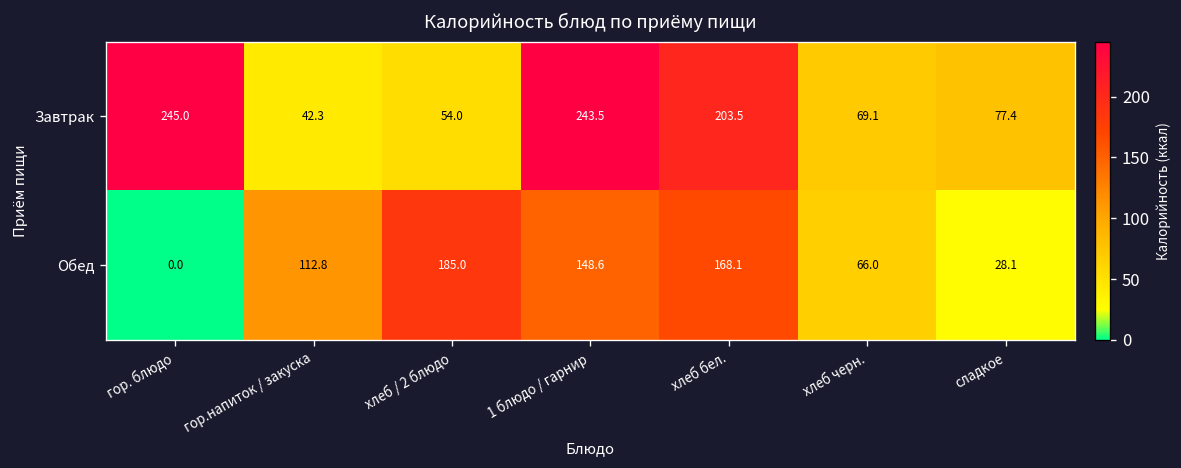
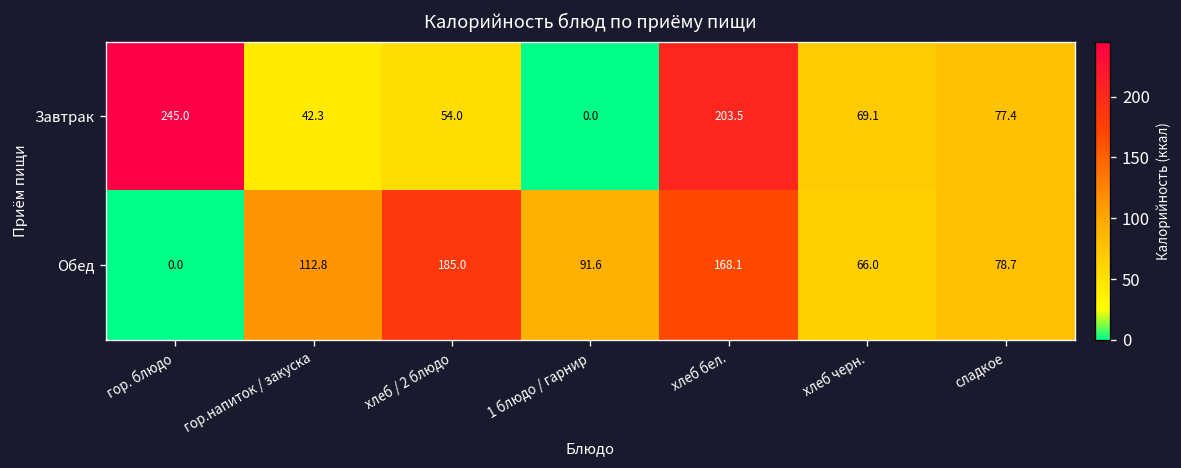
  {
    "Завтрак": {
      "гор. блюдо": 245.0,
      "гор.напиток / закуска": 42.3,
      "хлеб / 2 блюдо": 54.0,
-     "1 блюдо / гарнир": 243.5,
+     "1 блюдо / гарнир": 0.0,
      "хлеб бел.": 203.5,
      "хлеб черн.": 69.1,
      "сладкое": 77.4
    },
    "Обед": {
      "гор. блюдо": 0.0,
      "гор.напиток / закуска": 112.8,
      "хлеб / 2 блюдо": 185.0,
-     "1 блюдо / гарнир": 148.6,
+     "1 блюдо / гарнир": 91.6,
      "хлеб бел.": 168.1,
      "хлеб черн.": 66.0,
-     "сладкое": 28.1
+     "сладкое": 78.7
    }
  }
